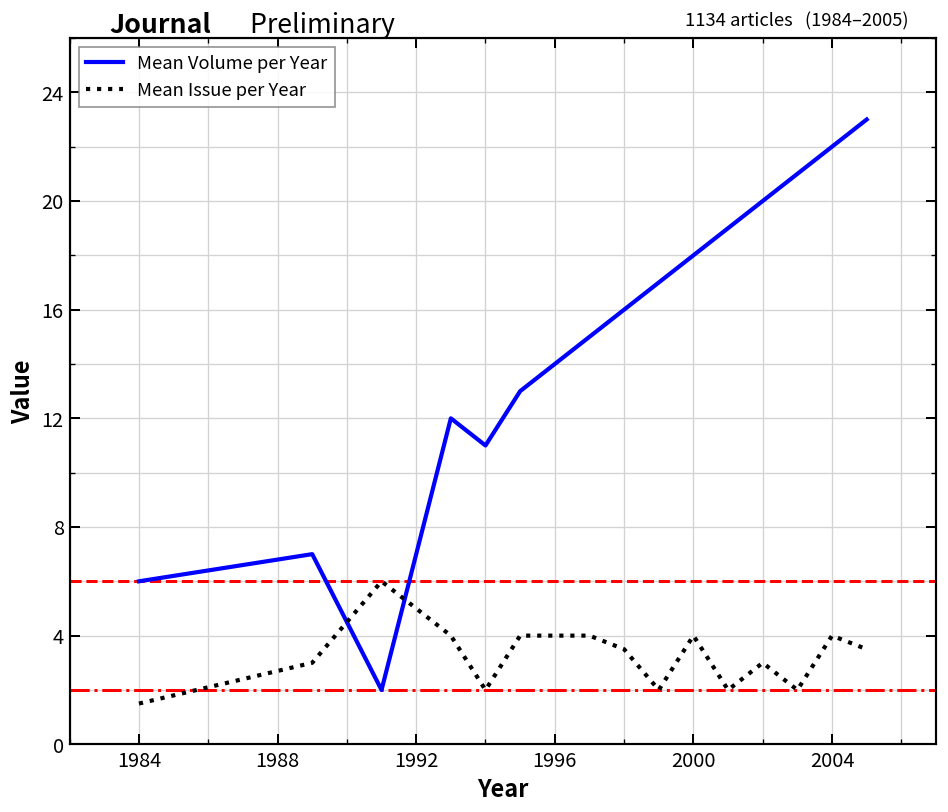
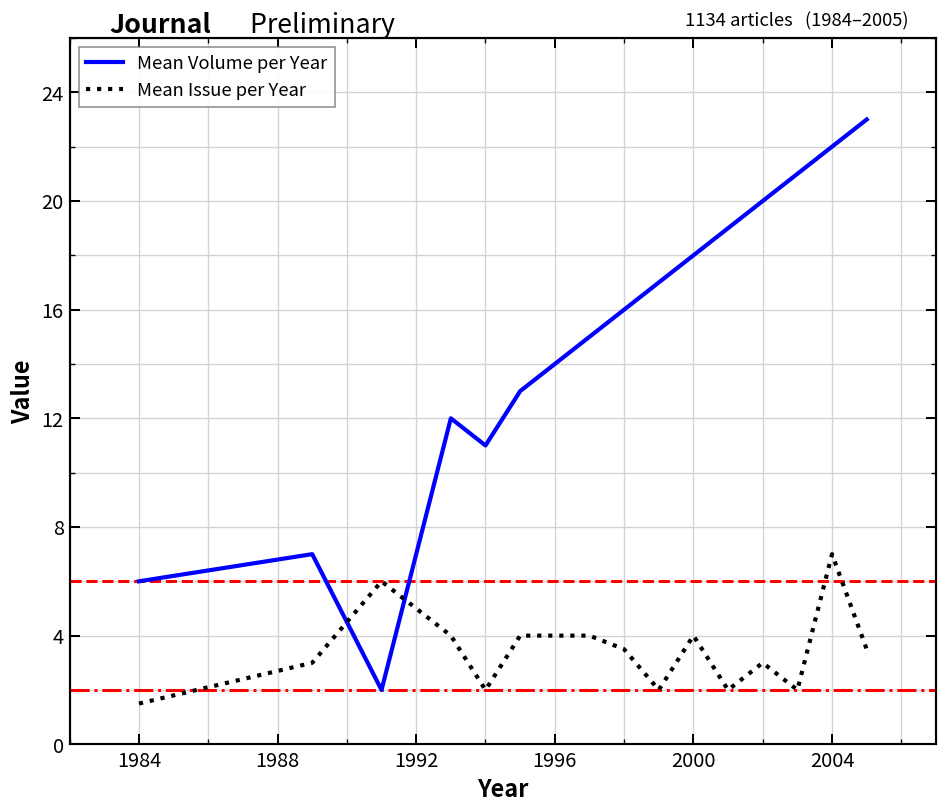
  {
    "Mean Volume per Year": {
      "1984": 6,
      "2000": 18,
      "2004": 22
    },
    "Mean Issue per Year": {
      "1984": 1.5,
      "2000": 4,
-     "2004": 4
+     "2004": 7
    }
  }
